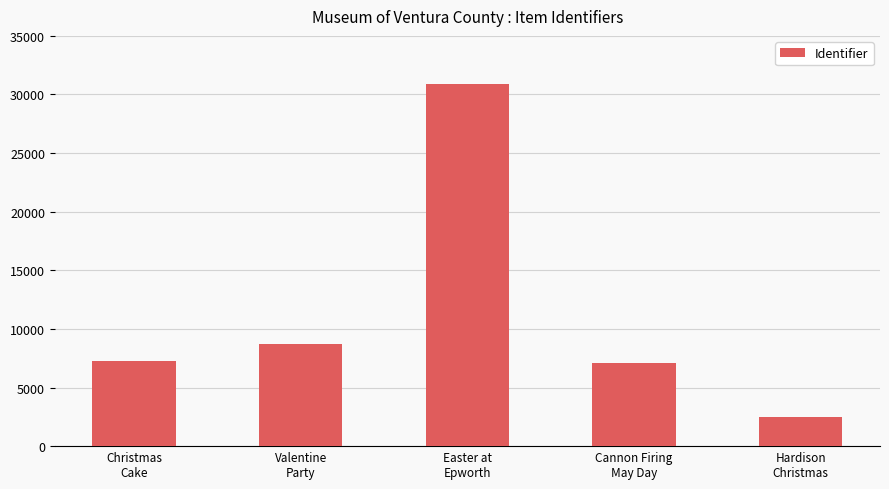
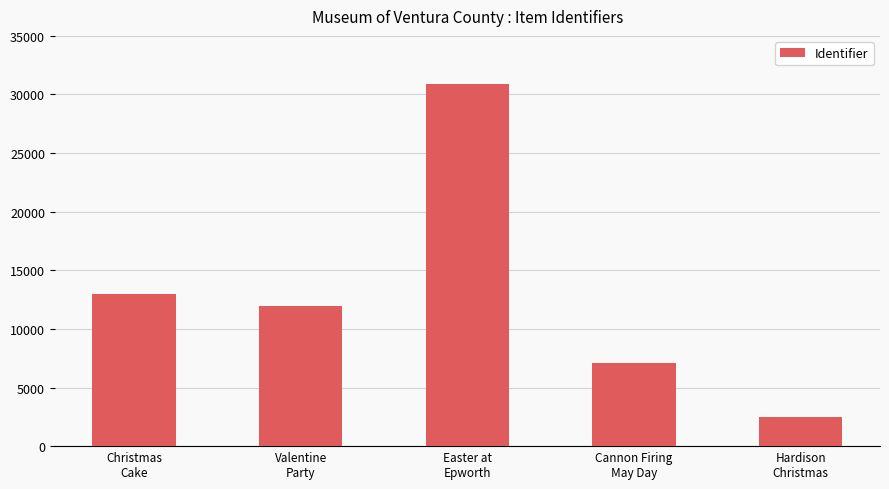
  {
-   "Christmas Cake": 7300,
-   "Valentine Party": 8800,
+   "Christmas Cake": 13000,
+   "Valentine Party": 12000,
    "Easter at Epworth": 30900,
    "Cannon Firing May Day": 7100,
    "Hardison Christmas": 2500
  }
